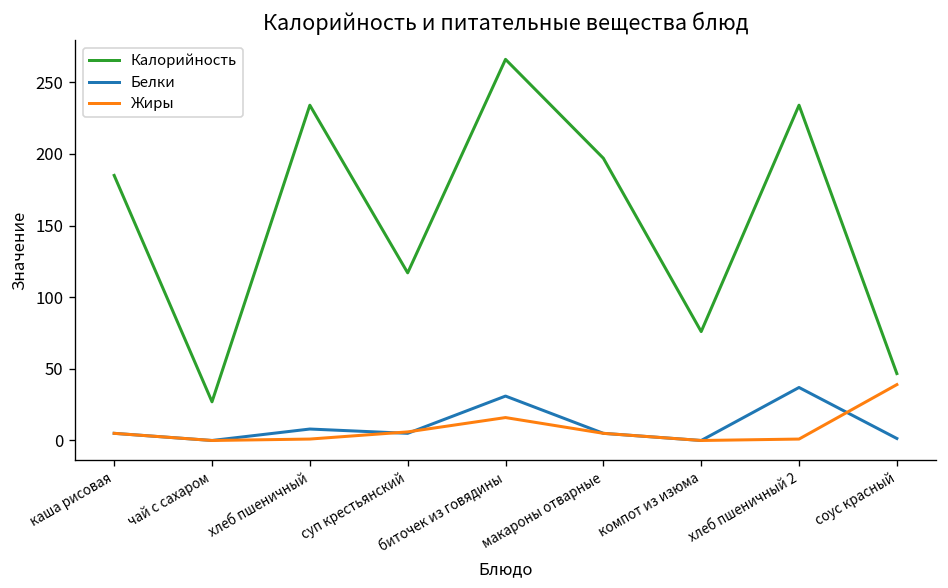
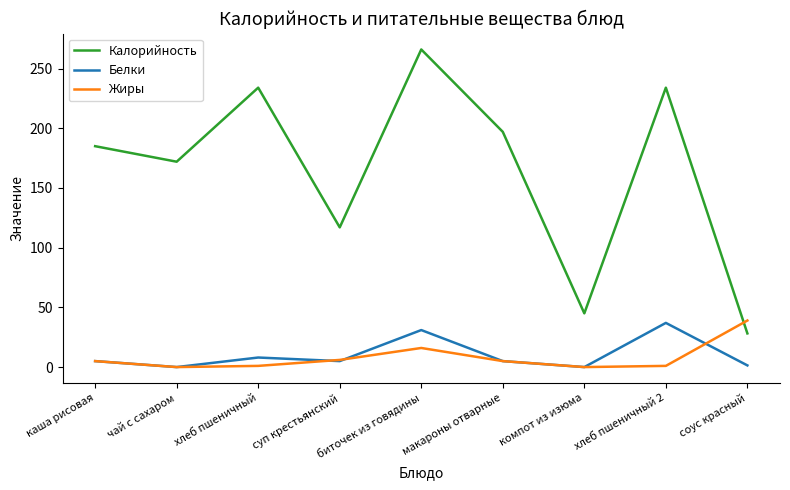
  {
    "Калорийность": {
      "каша рисовая": 185,
-     "чай с сахаром": 27,
+     "чай с сахаром": 172,
      "хлеб пшеничный": 234,
      "суп крестьянский": 117,
      "биточек из говядины": 266,
      "макароны отварные": 197,
-     "компот из изюма": 76,
+     "компот из изюма": 45,
      "хлеб пшеничный 2": 234,
-     "соус красный": 47
+     "соус красный": 28
    },
    "Белки": {
      "хлеб пшеничный": 8,
      "биточек из говядины": 31,
      "хлеб пшеничный 2": 37,
      "соус красный": 1
    },
    "Жиры": {
      "хлеб пшеничный": 1,
      "биточек из говядины": 16,
      "хлеб пшеничный 2": 1,
      "соус красный": 39
    }
  }
